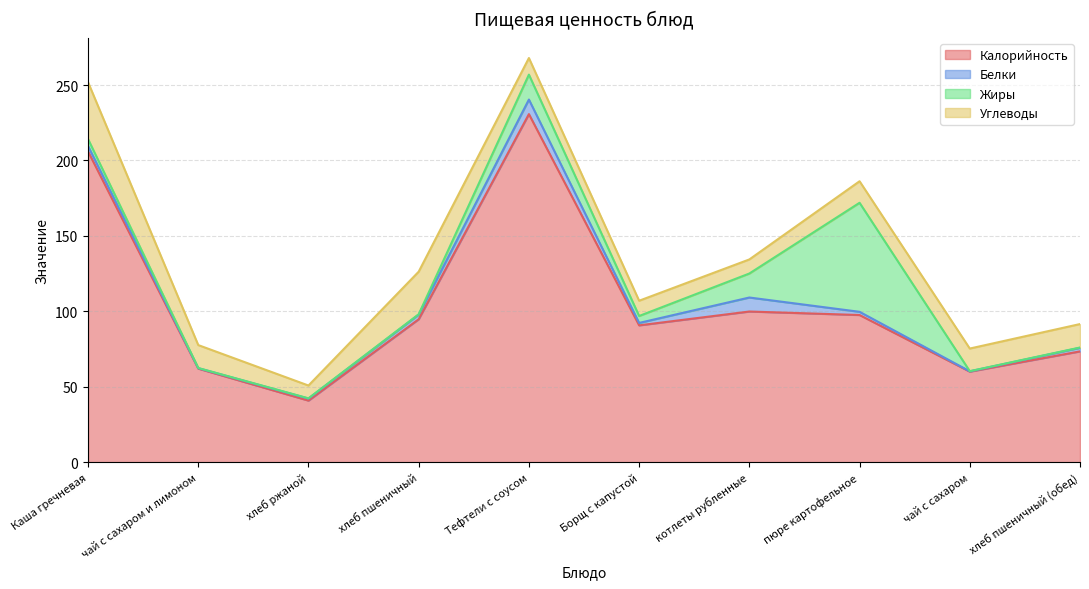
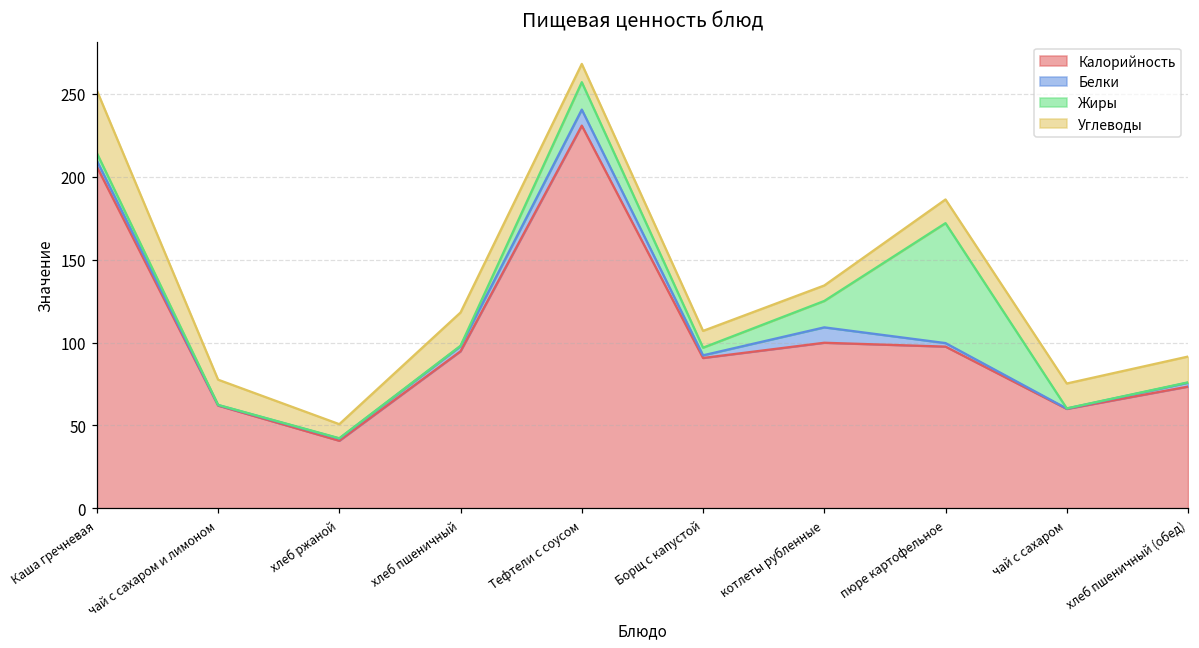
  {
    "Калорийность": {
      "Каша гречневая": 206,
      "хлеб пшеничный": 95,
      "Тефтели с соусом": 231,
      "котлеты рубленные": 100,
      "пюре картофельное": 98,
      "хлеб пшеничный (обед)": 73
    },
    "Белки": {
      "Каша гречневая": 4,
      "Тефтели с соусом": 10,
      "котлеты рубленные": 9,
      "пюре картофельное": 2
    },
    "Жиры": {
      "Каша гречневая": 5,
      "Тефтели с соусом": 17,
      "Борщ с капустой": 5,
      "котлеты рубленные": 16,
      "пюре картофельное": 72
    },
    "Углеводы": {
      "Каша гречневая": 38,
      "чай с сахаром и лимоном": 15,
      "хлеб ржаной": 8,
-     "хлеб пшеничный": 28,
+     "хлеб пшеничный": 20,
      "Тефтели с соусом": 11,
      "Борщ с капустой": 10,
      "котлеты рубленные": 9,
      "пюре картофельное": 14,
      "чай с сахаром": 15,
      "хлеб пшеничный (обед)": 16
    }
  }
